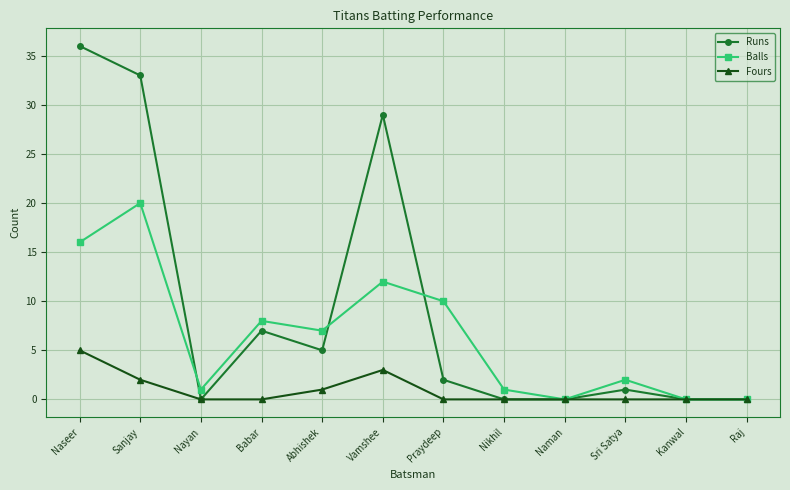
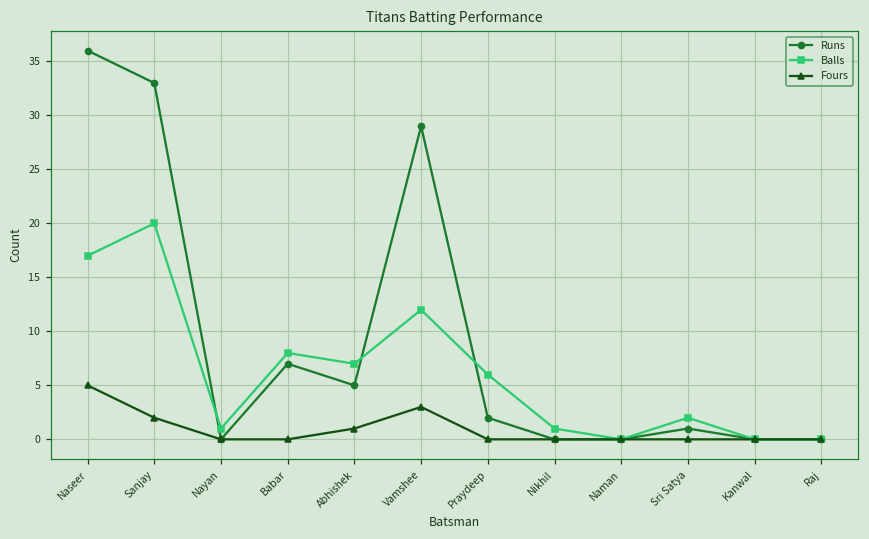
  {
    "Balls": {
-     "Naseer": 16,
+     "Naseer": 17,
      "Sanjay": 20,
      "Nayan": 1,
      "Babar": 8,
      "Abhishek": 7,
      "Vamshee": 12,
-     "Praydeep": 10,
+     "Praydeep": 6,
      "Nikhil": 1,
      "Sri Satya": 2
    }
  }
